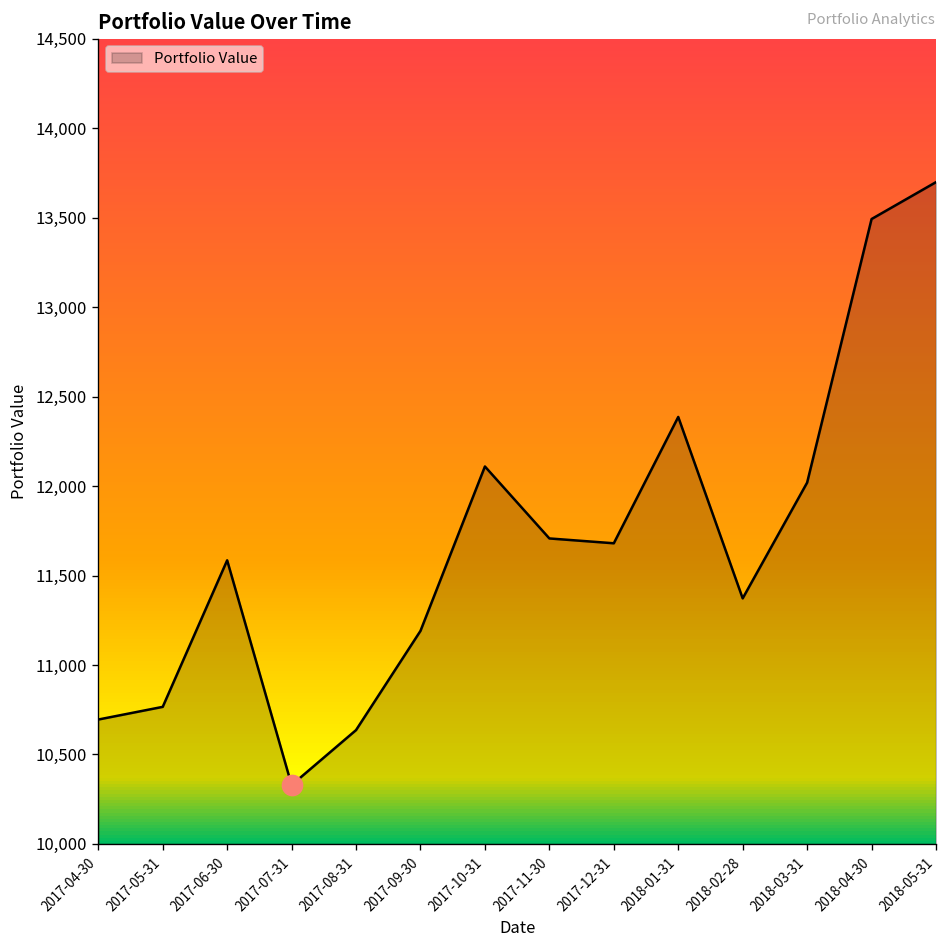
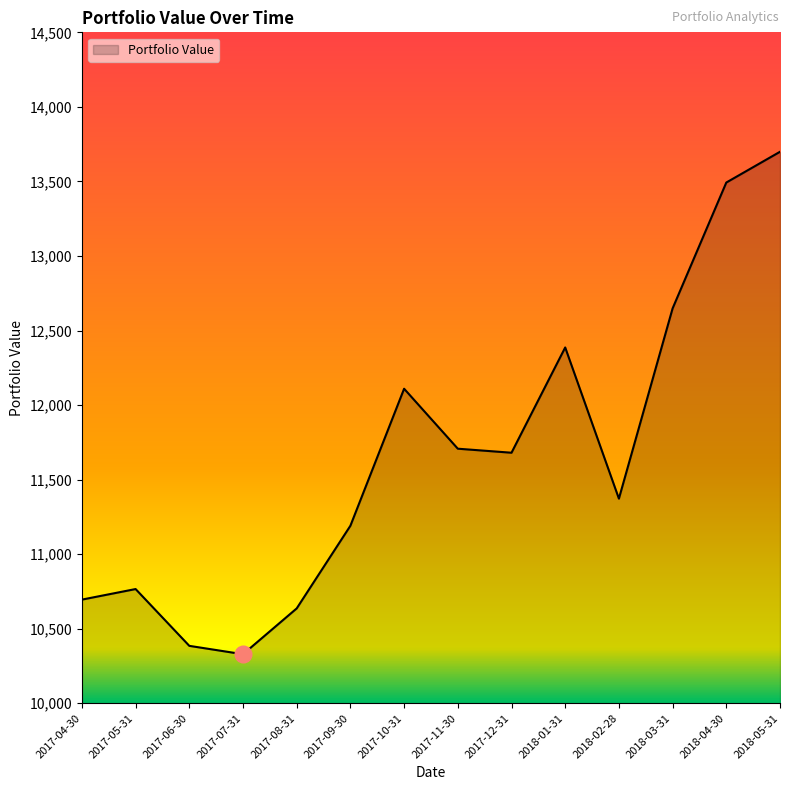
  {
    "Portfolio Value": {
      "2017-04-30": "10,700",
      "2017-05-31": "10,770",
-     "2017-06-30": "11,590",
+     "2017-06-30": "10,390",
      "2017-08-31": "10,640",
      "2017-09-30": "11,190",
      "2017-10-31": "12,110",
      "2017-11-30": "11,710",
      "2017-12-31": "11,680",
      "2018-01-31": "12,390",
      "2018-02-28": "11,370",
-     "2018-03-31": "12,020",
+     "2018-03-31": "12,650",
      "2018-04-30": "13,490",
      "2018-05-31": "13,700"
    }
  }
